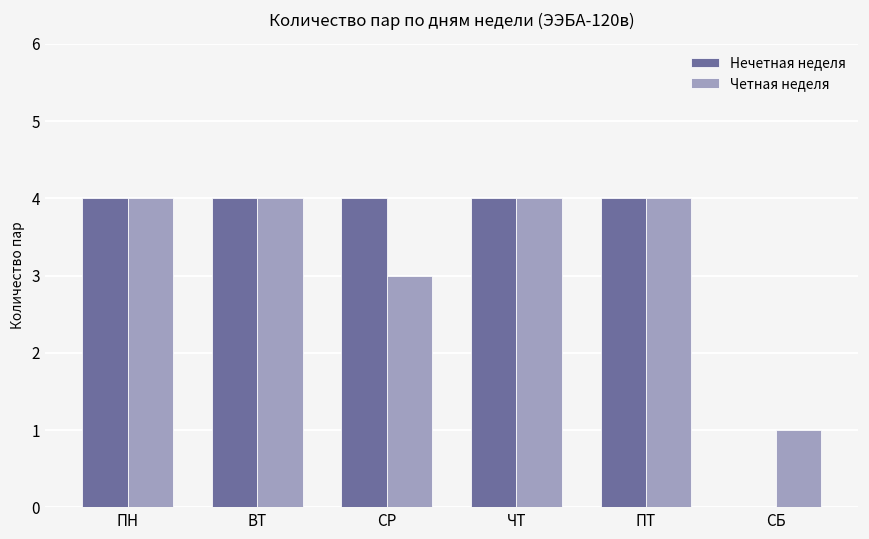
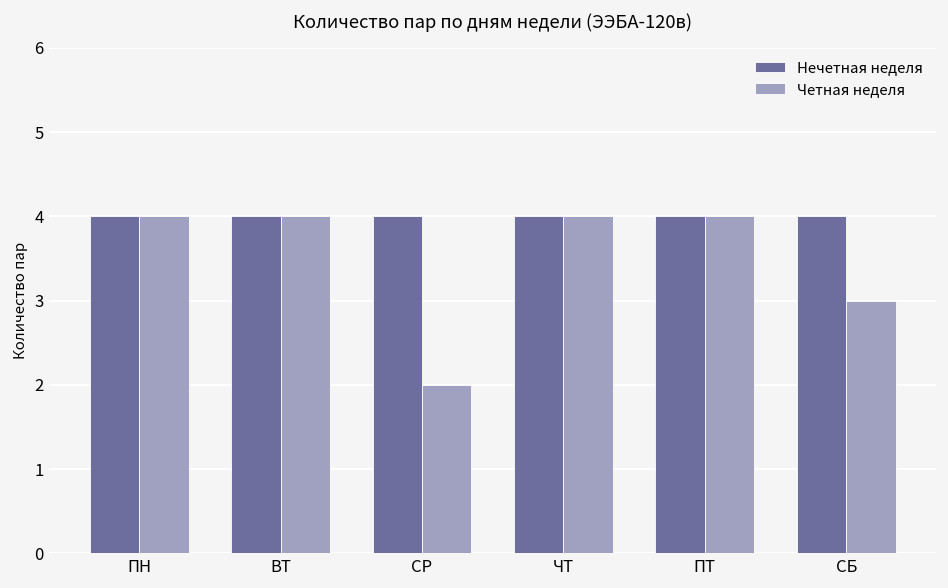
  {
    "Нечетная неделя": {
      "ПН": 4,
      "ВТ": 4,
      "СР": 4,
      "ЧТ": 4,
      "ПТ": 4,
-     "СБ": 0
+     "СБ": 4
    },
    "Четная неделя": {
      "ПН": 4,
      "ВТ": 4,
-     "СР": 3,
+     "СР": 2,
      "ЧТ": 4,
      "ПТ": 4,
-     "СБ": 1
+     "СБ": 3
    }
  }
